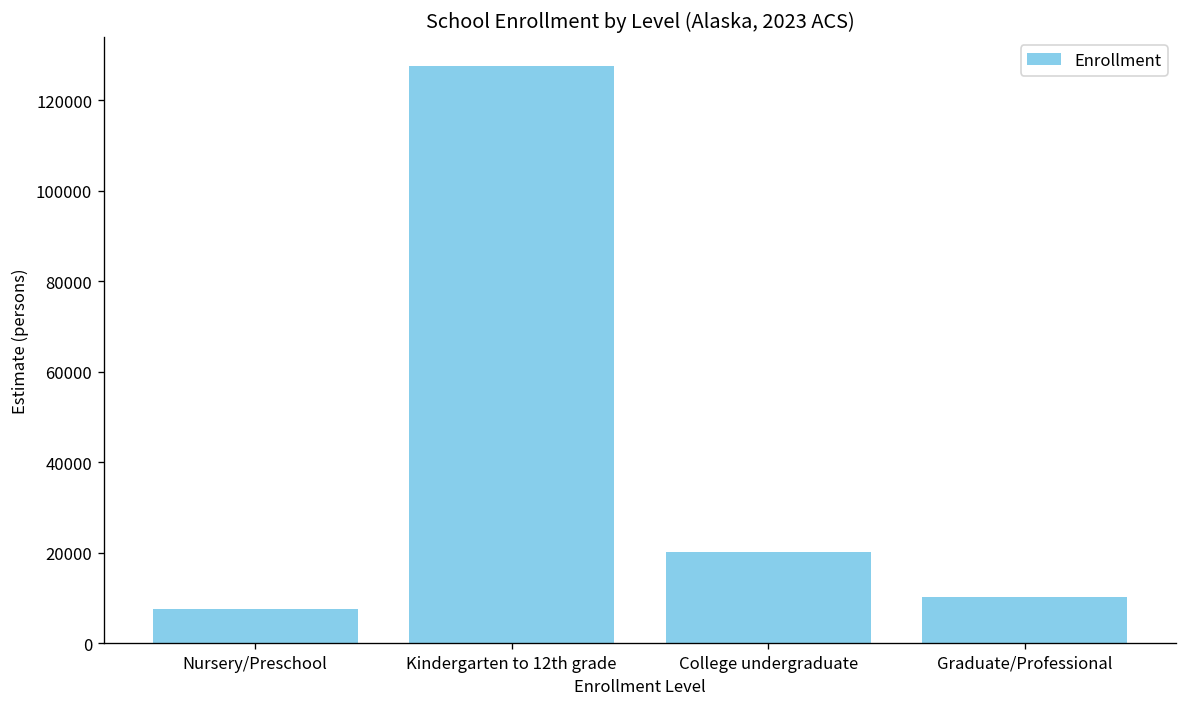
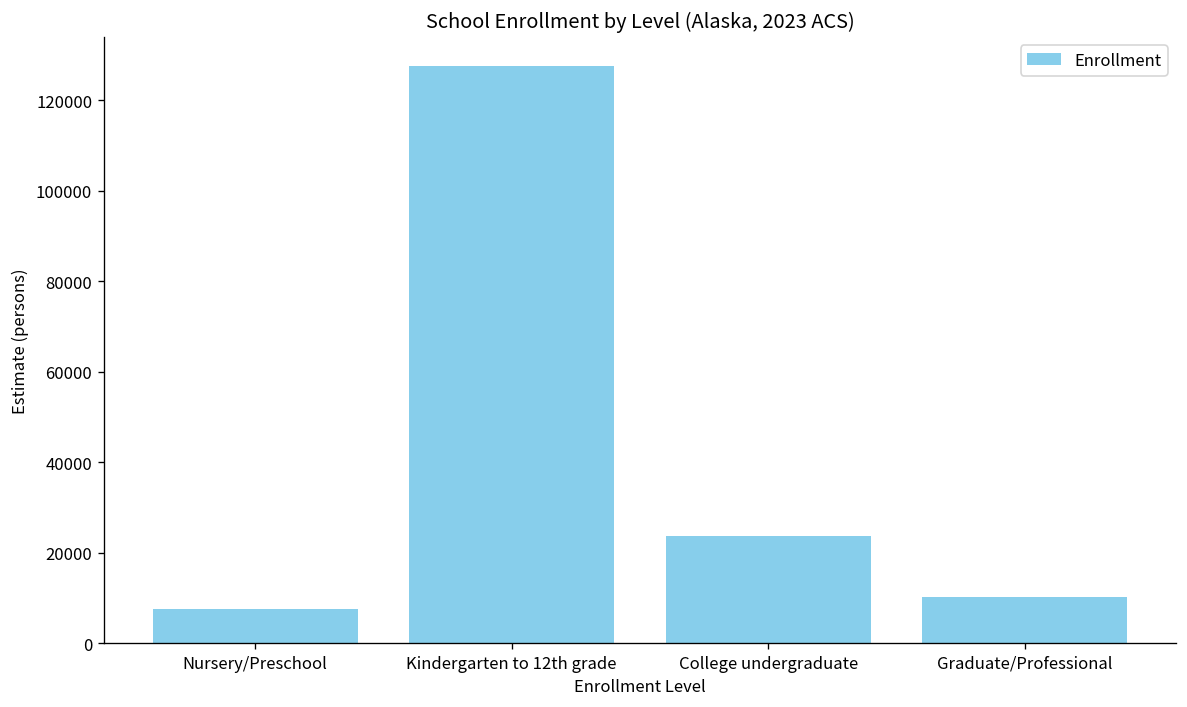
  {
    "Nursery/Preschool": 8000,
    "Kindergarten to 12th grade": 128000,
-   "College undergraduate": 20000,
+   "College undergraduate": 24000,
    "Graduate/Professional": 10000
  }
